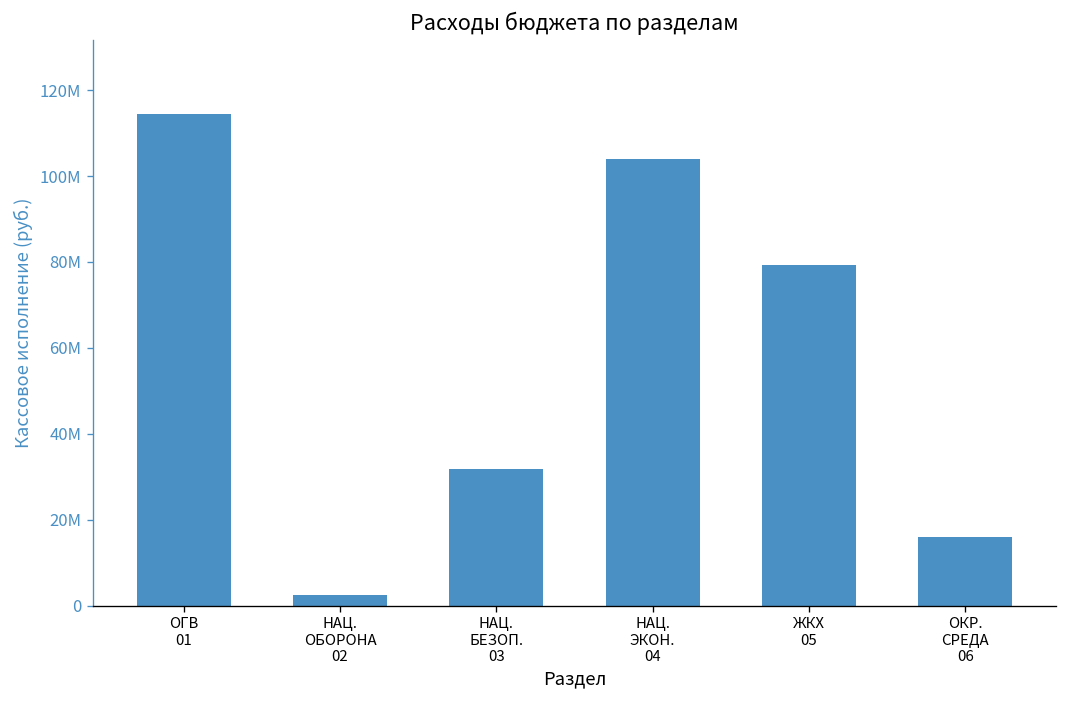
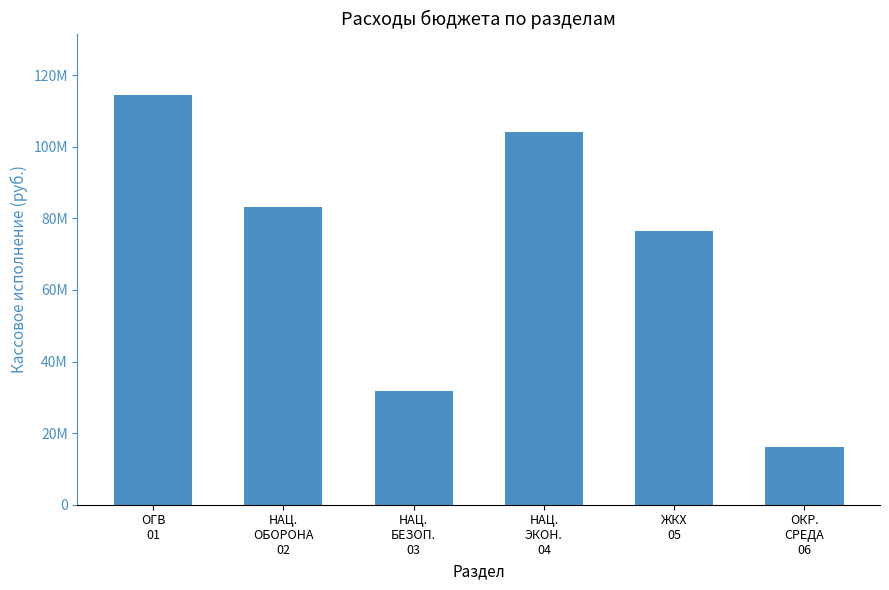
  {
    "ОГВ 01": 114000000,
-   "НАЦ. ОБОРОНА 02": 2000000,
+   "НАЦ. ОБОРОНА 02": 83000000,
    "НАЦ. БЕЗОП. 03": 32000000,
    "НАЦ. ЭКОН. 04": 104000000,
-   "ЖКХ 05": 79000000,
+   "ЖКХ 05": 76000000,
    "ОКР. СРЕДА 06": 16000000
  }
